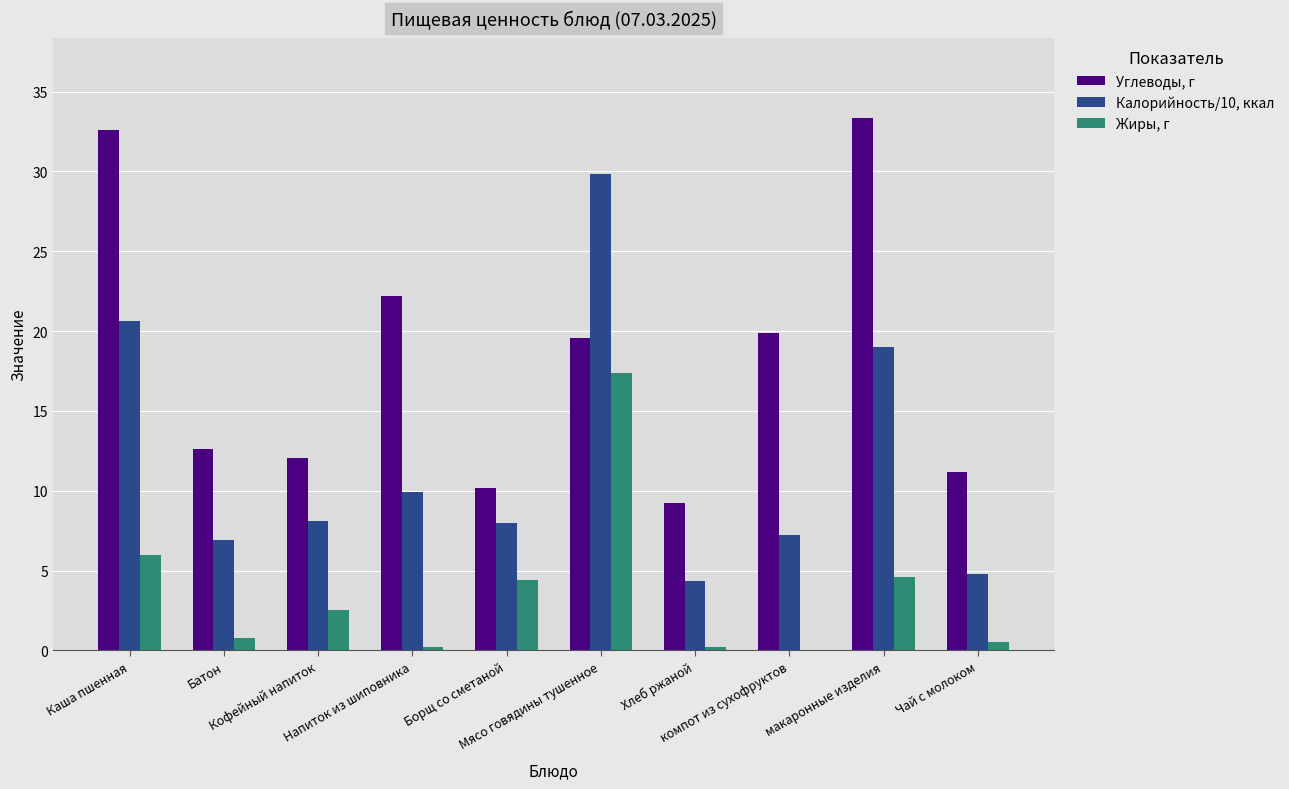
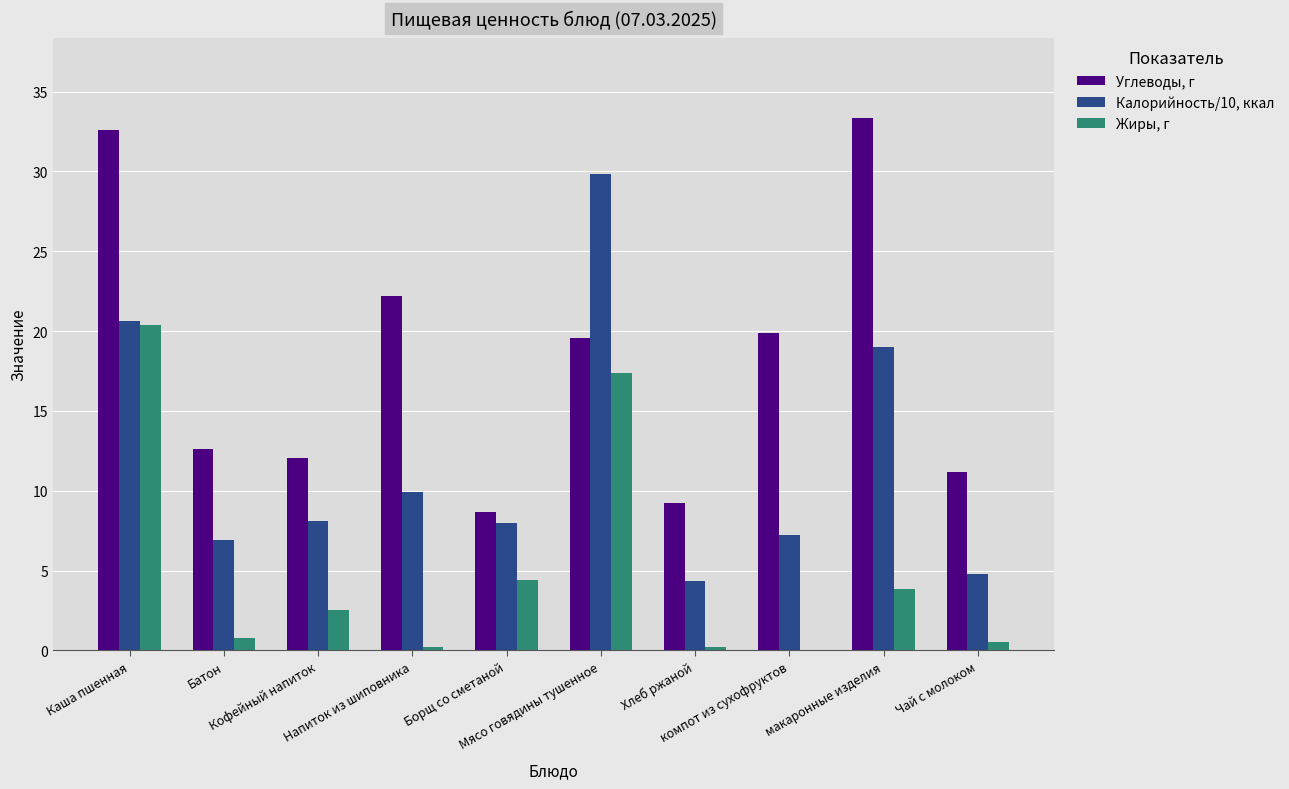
  {
    "Углеводы, г": {
      "Каша пшенная": 32.6,
      "Батон": 12.6,
      "Кофейный напиток": 12.1,
      "Напиток из шиповника": 22.2,
-     "Борщ со сметаной": 10.2,
+     "Борщ со сметаной": 8.7,
      "Мясо говядины тушенное": 19.6,
      "Хлеб ржаной": 9.3,
      "компот из сухофруктов": 19.9,
      "макаронные изделия": 33.4,
      "Чай с молоком": 11.2
    },
    "Калорийность/10, ккал": {
      "Каша пшенная": 20.6,
      "Батон": 6.9,
      "Кофейный напиток": 8.1,
      "Напиток из шиповника": 9.9,
      "Борщ со сметаной": 8.0,
      "Мясо говядины тушенное": 29.8,
      "Хлеб ржаной": 4.3,
      "компот из сухофруктов": 7.2,
      "макаронные изделия": 19.0,
      "Чай с молоком": 4.8
    },
    "Жиры, г": {
-     "Каша пшенная": 6.0,
+     "Каша пшенная": 20.4,
      "Батон": 0.8,
      "Кофейный напиток": 2.5,
      "Напиток из шиповника": 0.2,
      "Борщ со сметаной": 4.4,
      "Мясо говядины тушенное": 17.4,
      "Хлеб ржаной": 0.2,
      "компот из сухофруктов": 0.0,
-     "макаронные изделия": 4.6,
+     "макаронные изделия": 3.9,
      "Чай с молоком": 0.5
    }
  }
